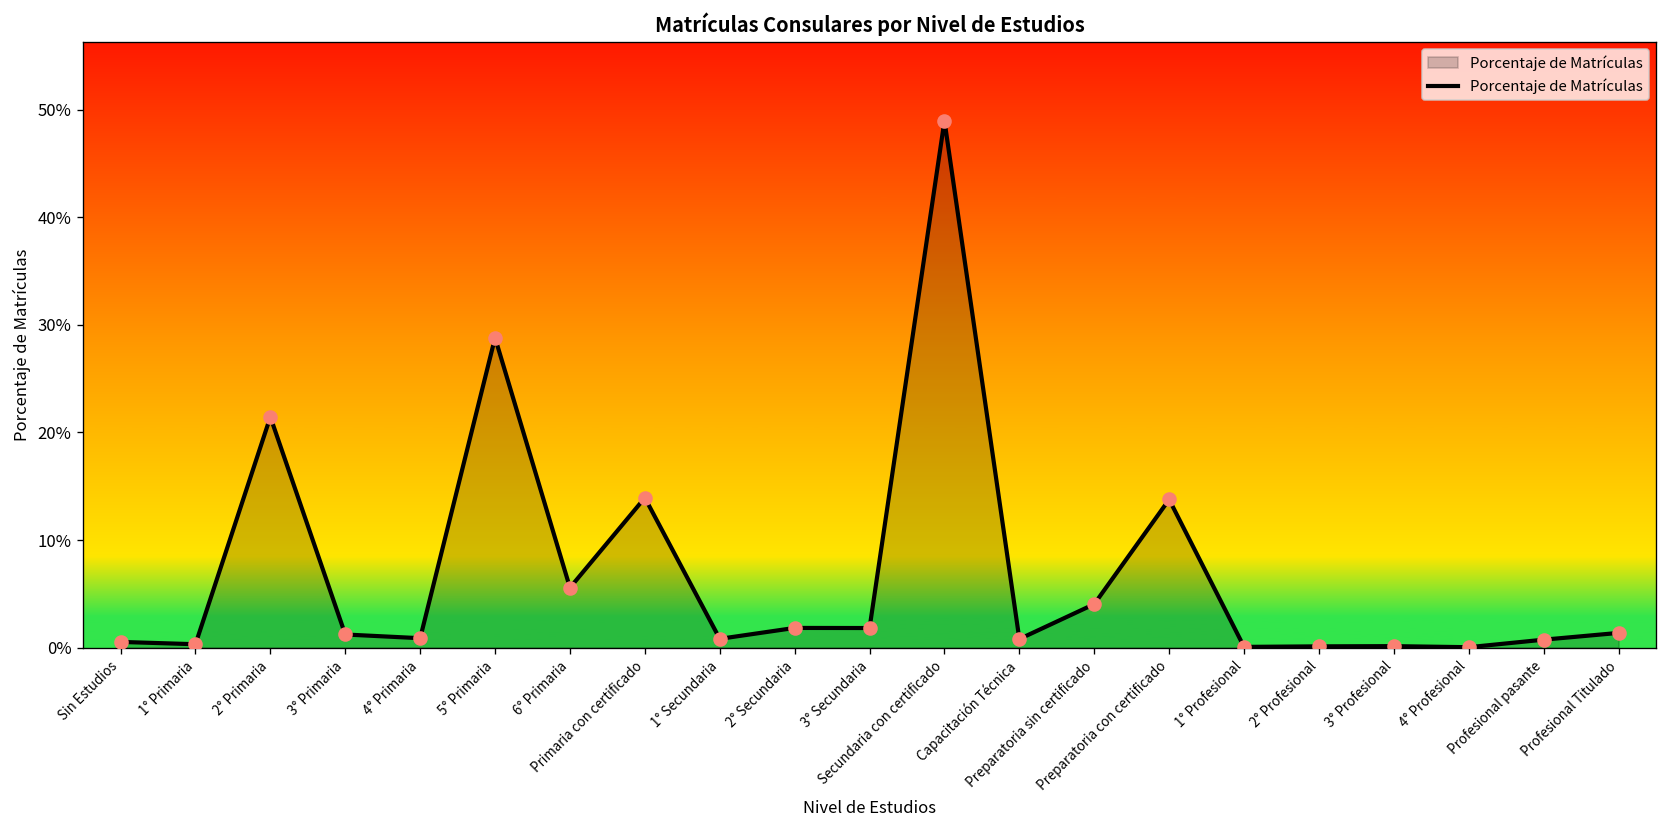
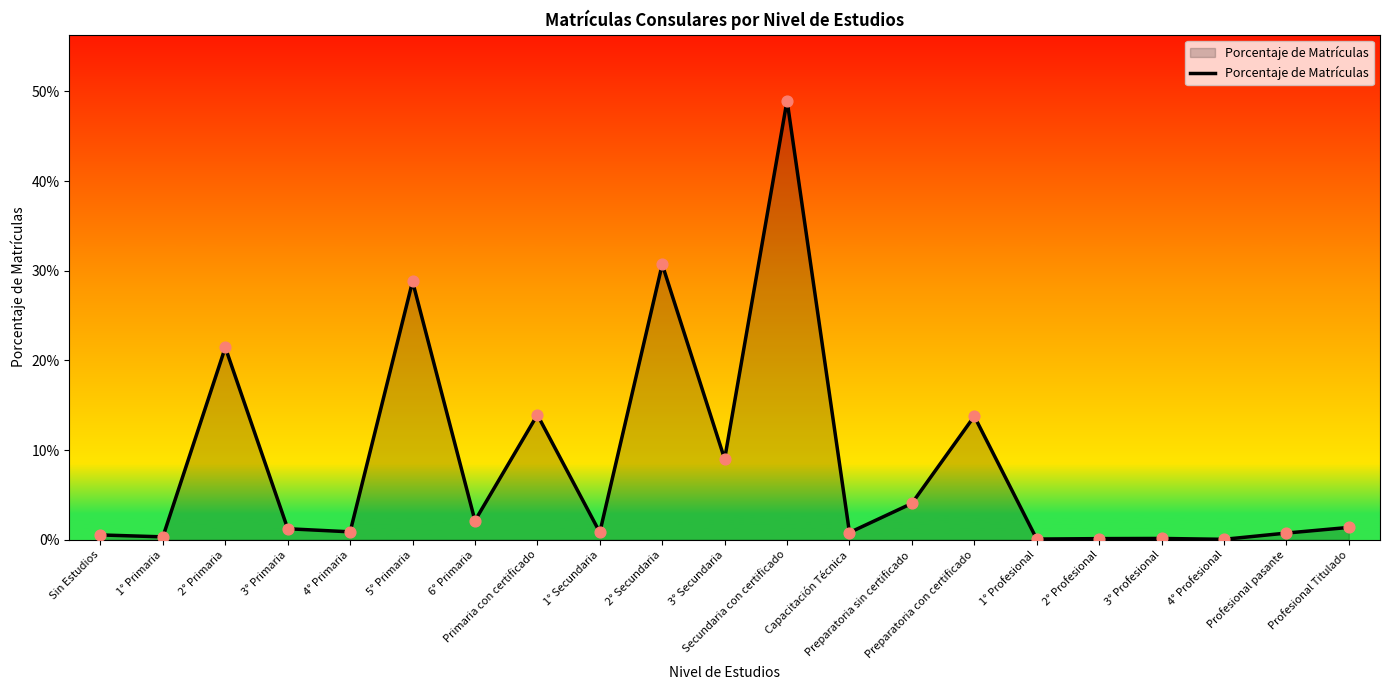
  {
    "Sin Estudios": "1%",
    "1° Primaria": "0%",
    "2° Primaria": "21%",
    "3° Primaria": "1%",
    "4° Primaria": "1%",
    "5° Primaria": "29%",
-   "6° Primaria": "6%",
+   "6° Primaria": "2%",
    "Primaria con certificado": "14%",
    "1° Secundaria": "1%",
-   "2° Secundaria": "2%",
-   "3° Secundaria": "2%",
+   "2° Secundaria": "31%",
+   "3° Secundaria": "9%",
    "Secundaria con certificado": "49%",
    "Capacitación Técnica": "1%",
    "Preparatoria sin certificado": "4%",
    "Preparatoria con certificado": "14%",
    "1° Profesional": "0%",
    "2° Profesional": "0%",
    "3° Profesional": "0%",
    "4° Profesional": "0%",
    "Profesional pasante": "1%",
    "Profesional Titulado": "1%"
  }
